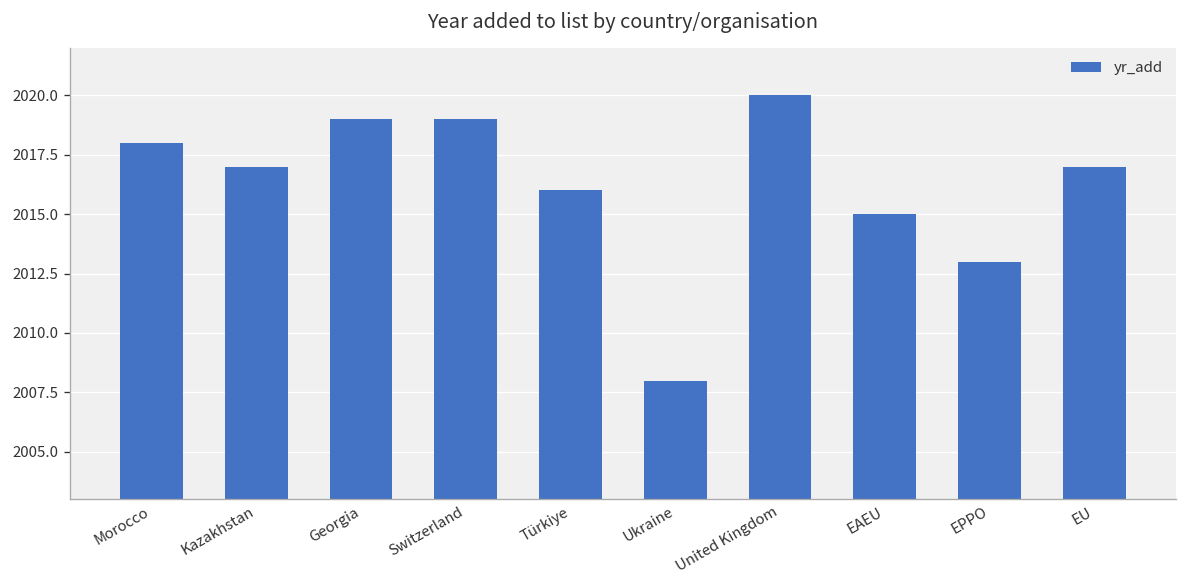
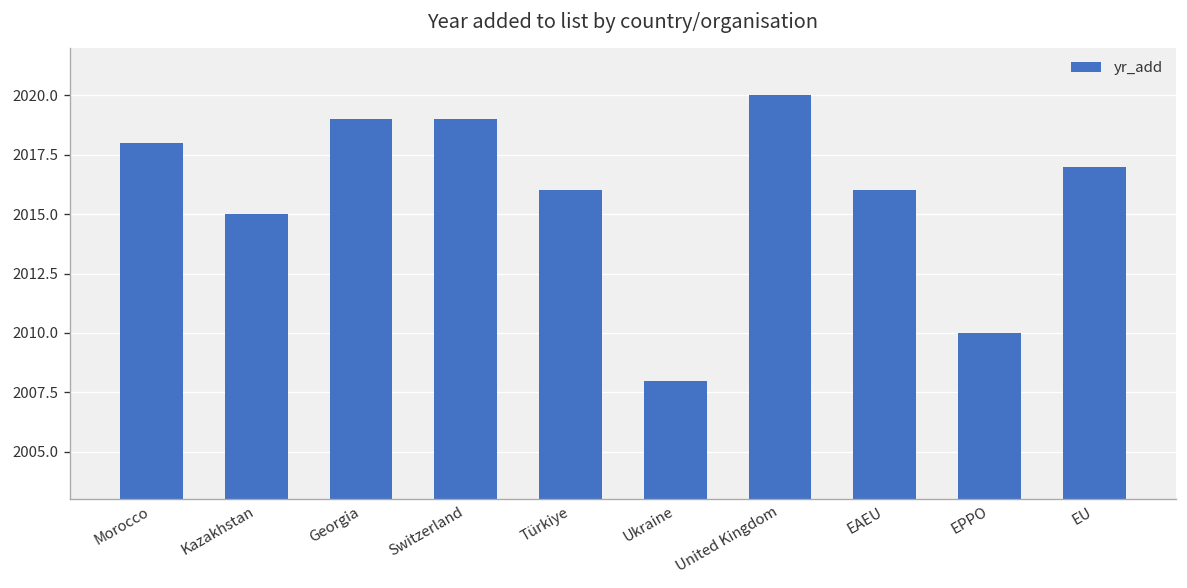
  {
    "Morocco": 2018,
-   "Kazakhstan": 2017,
+   "Kazakhstan": 2015,
    "Georgia": 2019,
    "Switzerland": 2019,
    "Türkiye": 2016,
    "Ukraine": 2008,
    "United Kingdom": 2020,
-   "EAEU": 2015,
-   "EPPO": 2013,
+   "EAEU": 2016,
+   "EPPO": 2010,
    "EU": 2017
  }
